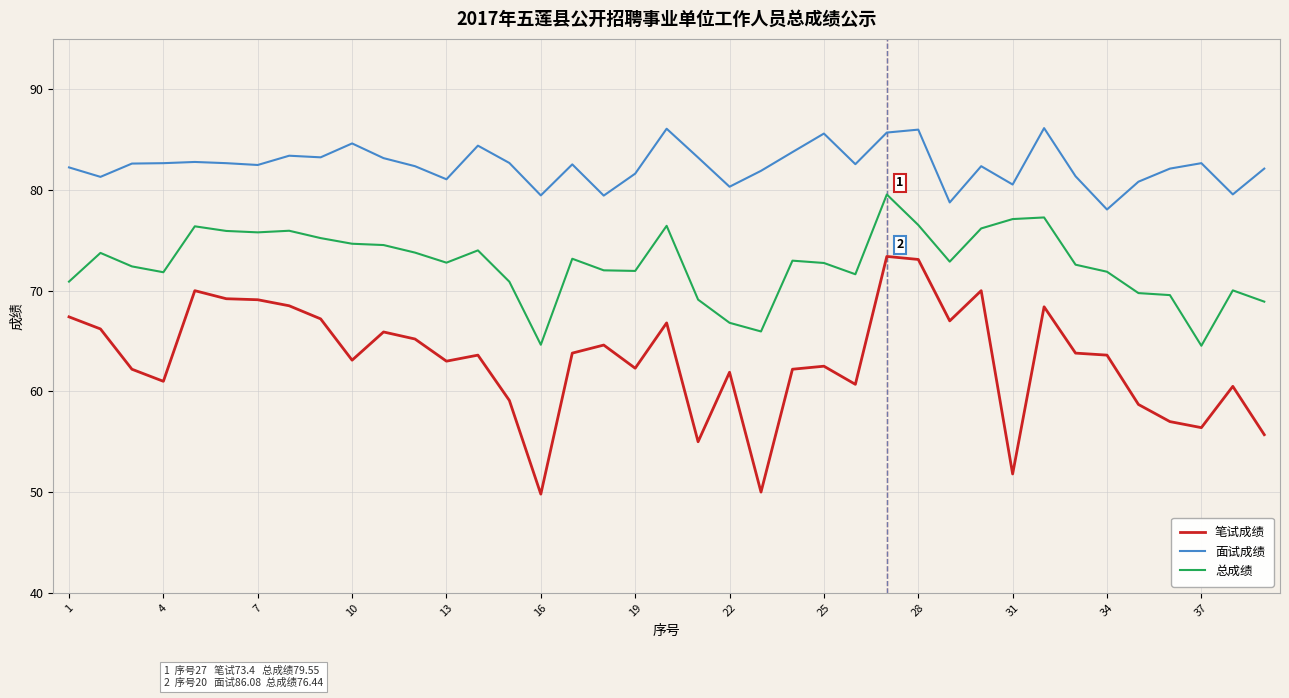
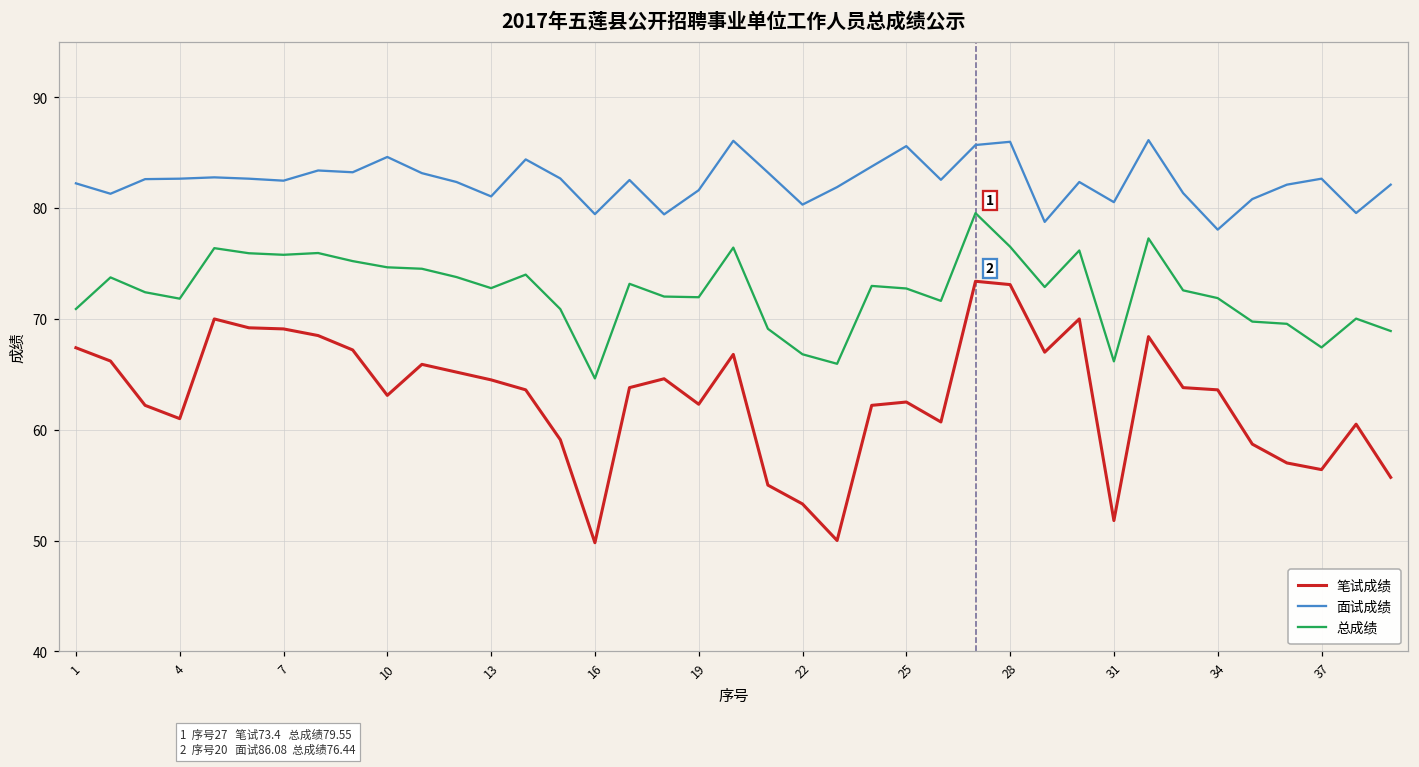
  {
    "笔试成绩": {
      "1": 67.4,
      "4": 61.0,
      "7": 69.1,
      "10": 63.1,
-     "13": 63.0,
+     "13": 64.5,
      "16": 49.8,
      "19": 62.3,
-     "22": 61.9,
+     "22": 53.3,
      "25": 62.5,
      "28": 73.1,
      "31": 51.8,
      "34": 63.6,
      "37": 56.4
    },
    "面试成绩": {
      "1": 82.2,
      "4": 82.7,
      "7": 82.5,
      "10": 84.6,
      "13": 81.1,
      "16": 79.5,
      "19": 81.6,
      "22": 80.3,
      "25": 85.6,
      "28": 86.0,
      "31": 80.5,
      "34": 78.1,
      "37": 82.7
    },
    "总成绩": {
      "1": 70.9,
      "4": 71.8,
      "7": 75.8,
      "10": 74.7,
      "13": 72.8,
      "16": 64.6,
      "19": 72.0,
      "22": 66.8,
      "25": 72.8,
      "28": 76.5,
-     "31": 77.1,
+     "31": 66.2,
      "34": 71.9,
-     "37": 64.5
+     "37": 67.4
    }
  }
